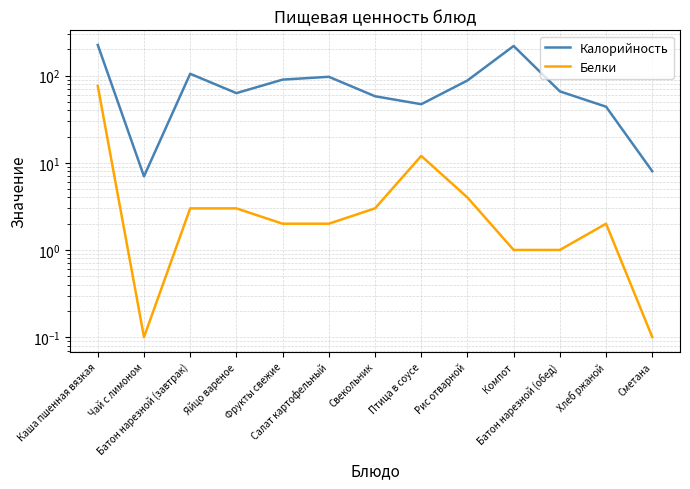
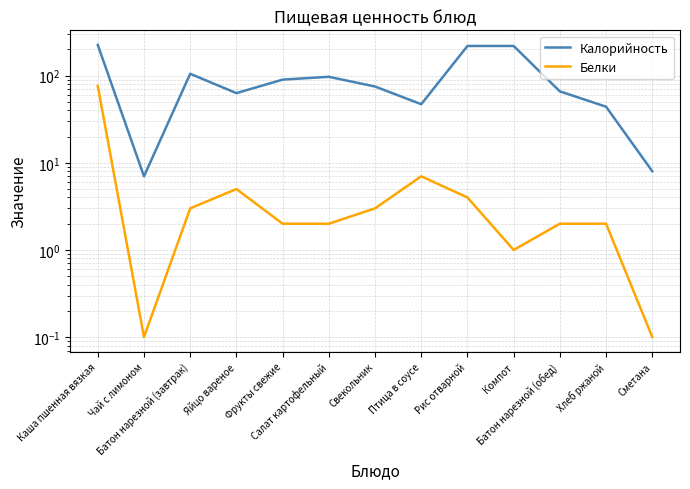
  {
    "Калорийность": {
      "Каша пшенная вязкая": 230,
      "Чай с лимоном": 7,
      "Батон нарезной (завтрак)": 110,
      "Яйцо вареное": 60,
      "Фрукты свежие": 90,
      "Салат картофельный": 100,
-     "Свекольник": 60,
+     "Свекольник": 80,
      "Птица в соусе": 50,
-     "Рис отварной": 90,
+     "Рис отварной": 220,
      "Компот": 220,
      "Батон нарезной (обед)": 70,
      "Хлеб ржаной": 40,
      "Сметана": 8
    },
    "Белки": {
      "Каша пшенная вязкая": 80,
      "Чай с лимоном": 0.10,
      "Батон нарезной (завтрак)": 3,
-     "Яйцо вареное": 3,
+     "Яйцо вареное": 5,
      "Фрукты свежие": 2,
      "Салат картофельный": 2,
      "Свекольник": 3,
-     "Птица в соусе": 12,
+     "Птица в соусе": 7,
      "Рис отварной": 4,
      "Компот": 1,
-     "Батон нарезной (обед)": 1,
+     "Батон нарезной (обед)": 2,
      "Хлеб ржаной": 2,
      "Сметана": 0.10
    }
  }
